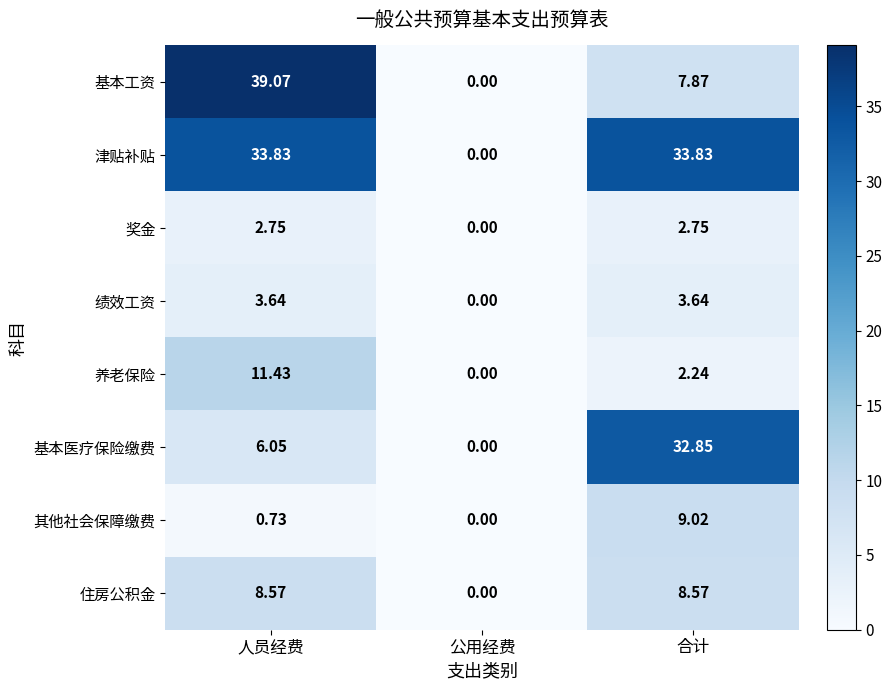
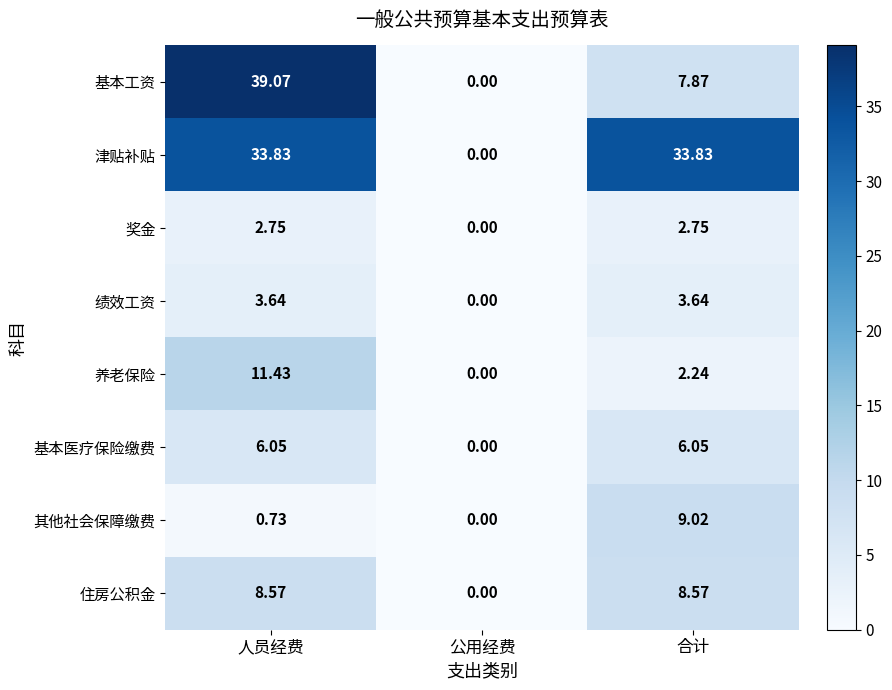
  {
    "基本工资": {
      "人员经费": 39.07,
      "公用经费": 0.00,
      "合计": 7.87
    },
    "津贴补贴": {
      "人员经费": 33.83,
      "公用经费": 0.00,
      "合计": 33.83
    },
    "奖金": {
      "人员经费": 2.75,
      "公用经费": 0.00,
      "合计": 2.75
    },
    "绩效工资": {
      "人员经费": 3.64,
      "公用经费": 0.00,
      "合计": 3.64
    },
    "养老保险": {
      "人员经费": 11.43,
      "公用经费": 0.00,
      "合计": 2.24
    },
    "基本医疗保险缴费": {
      "人员经费": 6.05,
      "公用经费": 0.00,
-     "合计": 32.85
+     "合计": 6.05
    },
    "其他社会保障缴费": {
      "人员经费": 0.73,
      "公用经费": 0.00,
      "合计": 9.02
    },
    "住房公积金": {
      "人员经费": 8.57,
      "公用经费": 0.00,
      "合计": 8.57
    }
  }
